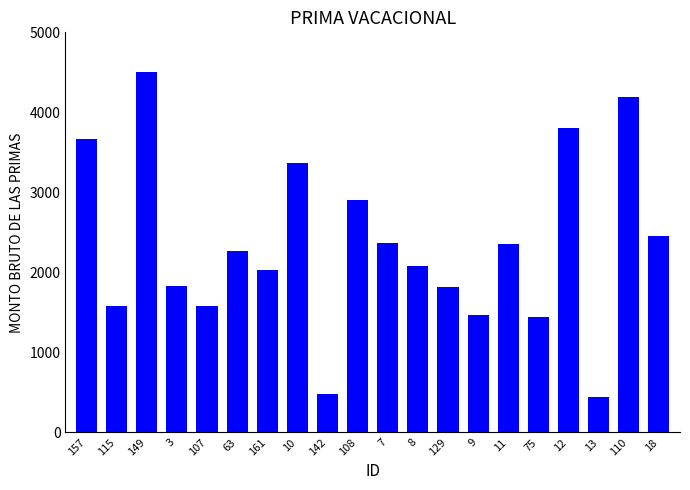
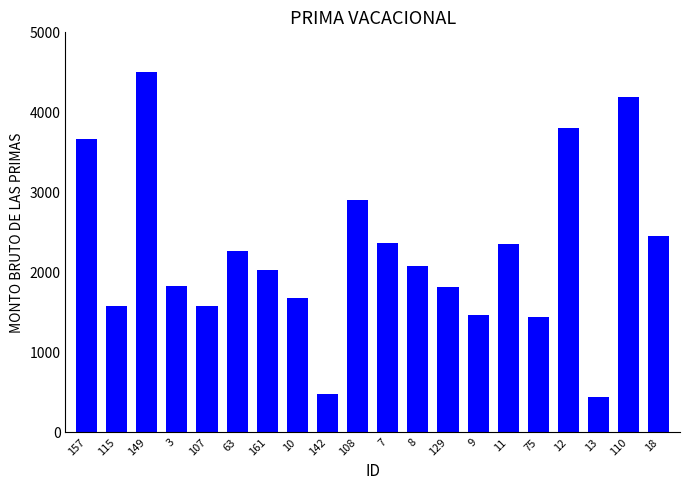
  {
    "157": 3700,
    "115": 1600,
    "149": 4500,
    "3": 1800,
    "107": 1600,
    "63": 2300,
    "161": 2000,
-   "10": 3400,
+   "10": 1700,
    "142": 500,
    "108": 2900,
    "7": 2400,
    "8": 2100,
    "129": 1800,
    "9": 1500,
    "11": 2400,
    "75": 1400,
    "12": 3800,
    "13": 400,
    "110": 4200,
    "18": 2400
  }
